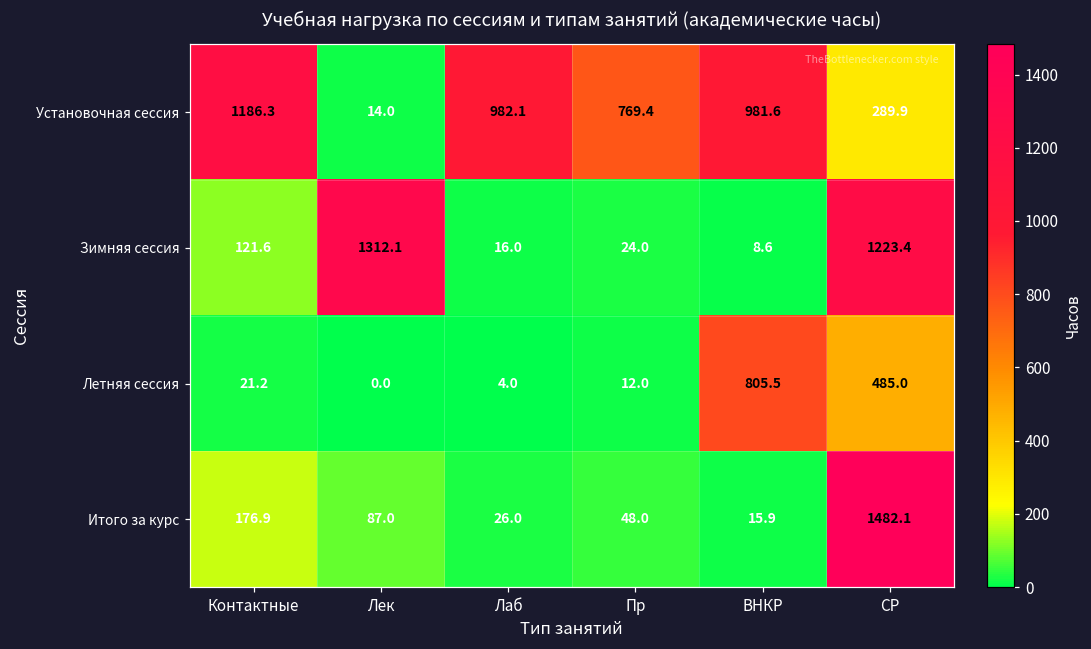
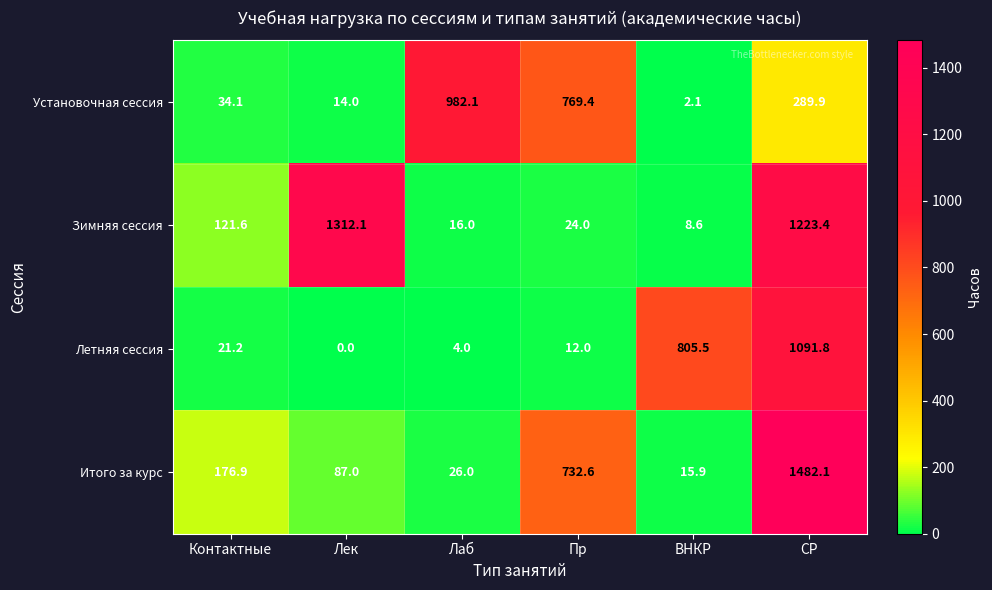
  {
    "Установочная сессия": {
-     "Контактные": 1186.3,
+     "Контактные": 34.1,
      "Лек": 14.0,
      "Лаб": 982.1,
      "Пр": 769.4,
-     "ВНКР": 981.6
+     "ВНКР": 2.1
    },
    "Зимняя сессия": {
      "Контактные": 121.6,
      "Лек": 1312.1,
      "Лаб": 16.0,
      "Пр": 24.0,
      "ВНКР": 8.6,
      "СР": 1223.4
    },
    "Летняя сессия": {
      "Контактные": 21.2,
      "Лек": 0.0,
      "Лаб": 4.0,
      "Пр": 12.0,
      "ВНКР": 805.5,
-     "СР": 485.0
+     "СР": 1091.8
    },
    "Итого за курс": {
      "Контактные": 176.9,
      "Лек": 87.0,
      "Лаб": 26.0,
-     "Пр": 48.0,
+     "Пр": 732.6,
      "ВНКР": 15.9,
      "СР": 1482.1
    }
  }
